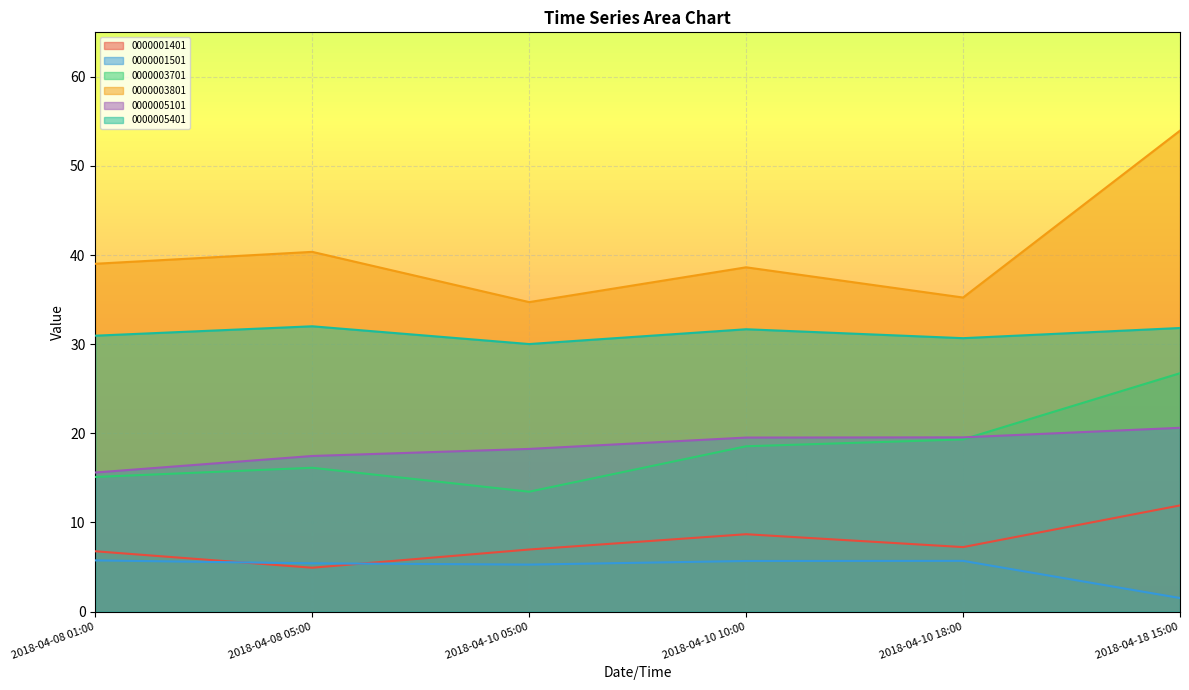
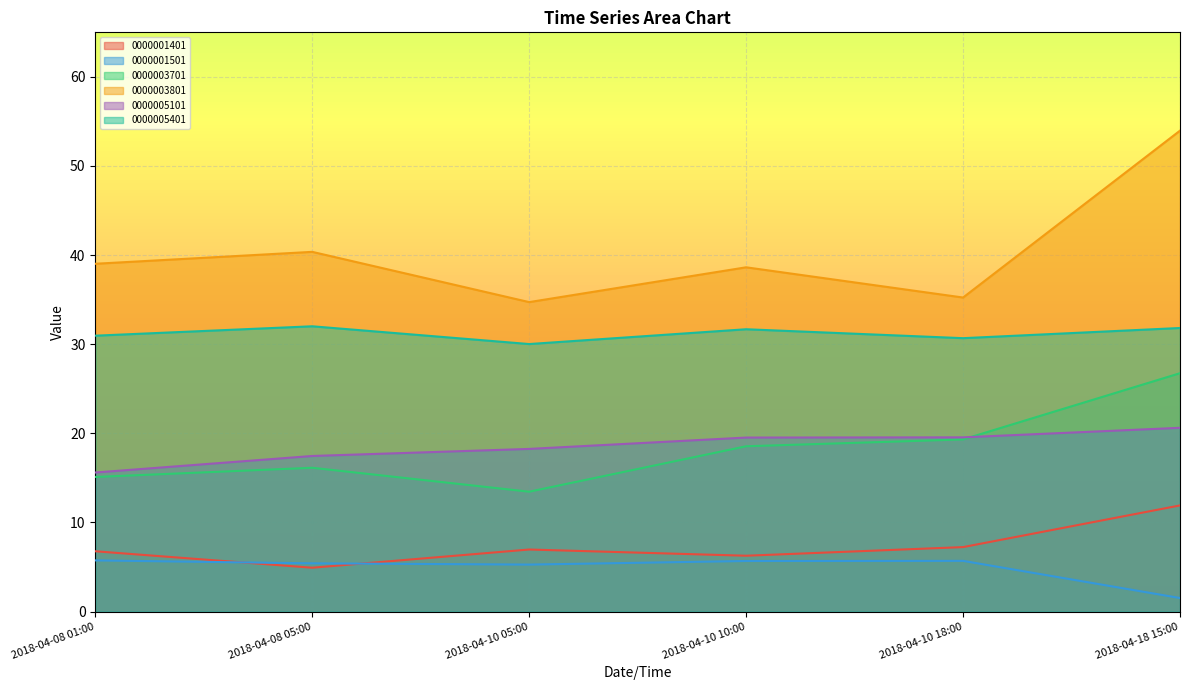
  {
    "0000001401": {
      "2018-04-08 01:00": 7,
      "2018-04-08 05:00": 5,
      "2018-04-10 05:00": 7,
-     "2018-04-10 10:00": 9,
+     "2018-04-10 10:00": 6,
      "2018-04-10 18:00": 7,
      "2018-04-18 15:00": 12
    },
    "0000003801": {
      "2018-04-08 01:00": 39,
      "2018-04-08 05:00": 40,
      "2018-04-10 05:00": 35,
      "2018-04-10 10:00": 39,
      "2018-04-10 18:00": 35,
      "2018-04-18 15:00": 54
    },
    "0000005101": {
      "2018-04-08 01:00": 16,
      "2018-04-08 05:00": 17,
      "2018-04-10 05:00": 18,
      "2018-04-10 10:00": 20,
      "2018-04-18 15:00": 21
    }
  }
